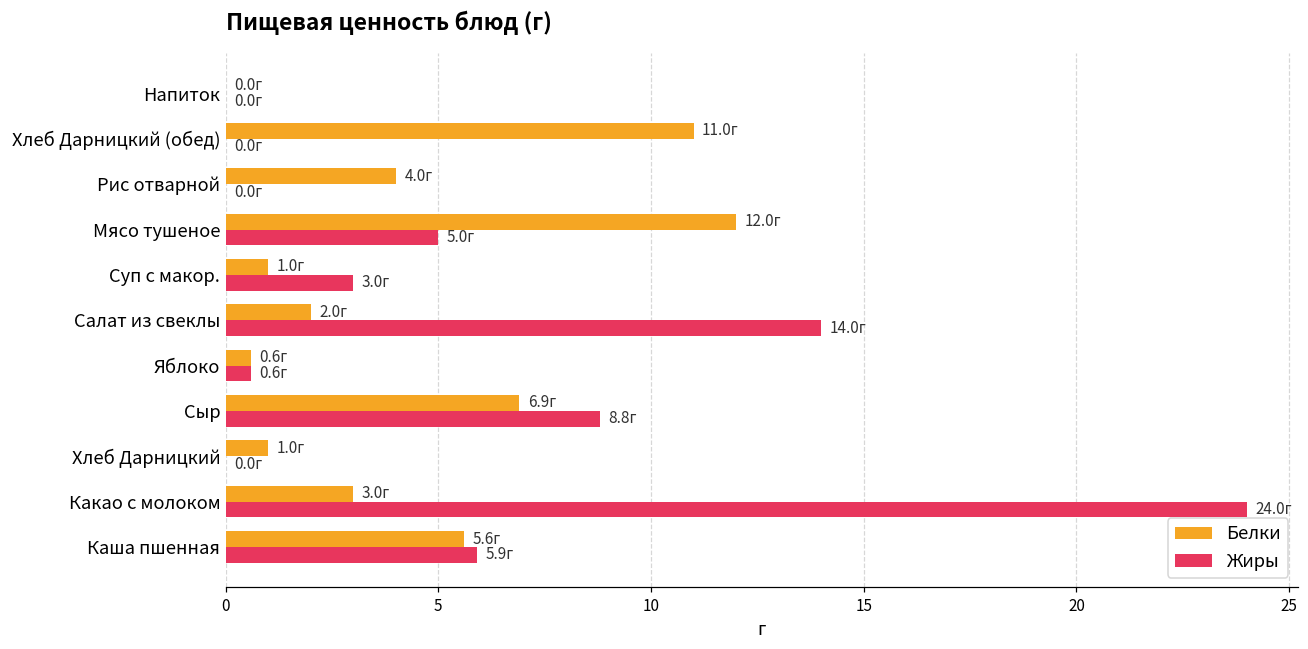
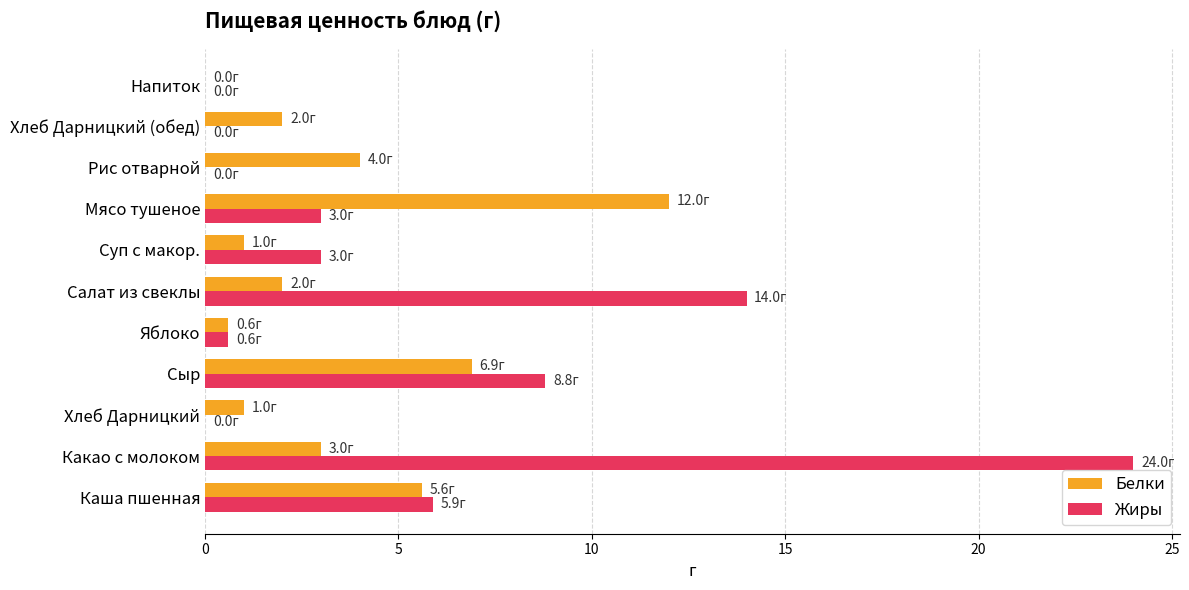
  {
    "Белки": {
      "Напиток": "0.0г",
-     "Хлеб Дарницкий (обед)": "11.0г",
+     "Хлеб Дарницкий (обед)": "2.0г",
      "Рис отварной": "4.0г",
      "Мясо тушеное": "12.0г",
      "Суп с макор.": "1.0г",
      "Салат из свеклы": "2.0г",
      "Яблоко": "0.6г",
      "Сыр": "6.9г",
      "Хлеб Дарницкий": "1.0г",
      "Какао с молоком": "3.0г",
      "Каша пшенная": "5.6г"
    },
    "Жиры": {
      "Напиток": "0.0г",
      "Хлеб Дарницкий (обед)": "0.0г",
      "Рис отварной": "0.0г",
-     "Мясо тушеное": "5.0г",
+     "Мясо тушеное": "3.0г",
      "Суп с макор.": "3.0г",
      "Салат из свеклы": "14.0г",
      "Яблоко": "0.6г",
      "Сыр": "8.8г",
      "Хлеб Дарницкий": "0.0г",
      "Каша пшенная": "5.9г"
    }
  }
